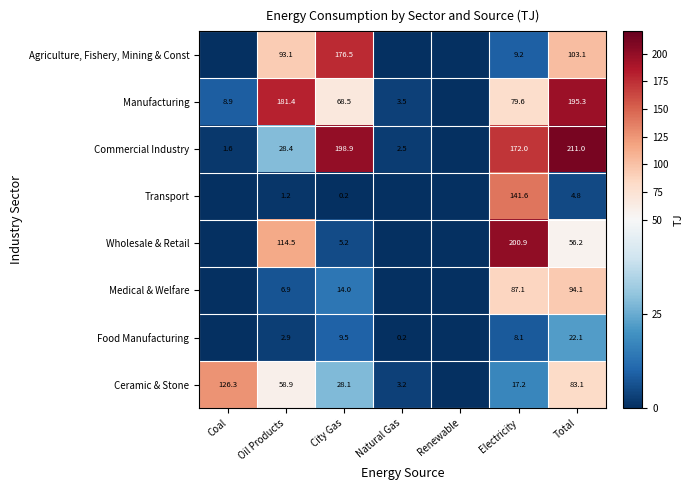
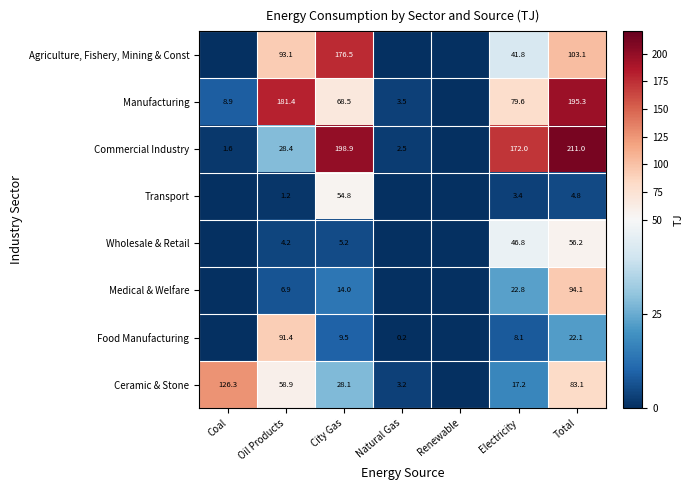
  {
    "Agriculture, Fishery, Mining & Const": {
      "Oil Products": 93.1,
      "City Gas": 176.5,
-     "Electricity": 9.2,
+     "Electricity": 41.8,
      "Total": 103.1
    },
    "Manufacturing": {
      "Coal": 8.9,
      "Oil Products": 181.4,
      "City Gas": 68.5,
      "Natural Gas": 3.5,
      "Electricity": 79.6,
      "Total": 195.3
    },
    "Commercial Industry": {
      "Coal": 1.6,
      "Oil Products": 28.4,
      "City Gas": 198.9,
      "Natural Gas": 2.5,
      "Electricity": 172.0,
      "Total": 211.0
    },
    "Transport": {
      "Oil Products": 1.2,
-     "City Gas": 0.2,
-     "Electricity": 141.6,
+     "City Gas": 54.8,
+     "Electricity": 3.4,
      "Total": 4.8
    },
    "Wholesale & Retail": {
-     "Oil Products": 114.5,
+     "Oil Products": 4.2,
      "City Gas": 5.2,
-     "Electricity": 200.9,
+     "Electricity": 46.8,
      "Total": 56.2
    },
    "Medical & Welfare": {
      "Oil Products": 6.9,
      "City Gas": 14.0,
-     "Electricity": 87.1,
+     "Electricity": 22.8,
      "Total": 94.1
    },
    "Food Manufacturing": {
-     "Oil Products": 2.9,
+     "Oil Products": 91.4,
      "City Gas": 9.5,
      "Natural Gas": 0.2,
      "Electricity": 8.1,
      "Total": 22.1
    },
    "Ceramic & Stone": {
      "Coal": 126.3,
      "Oil Products": 58.9,
      "City Gas": 28.1,
      "Natural Gas": 3.2,
      "Electricity": 17.2,
      "Total": 83.1
    }
  }
